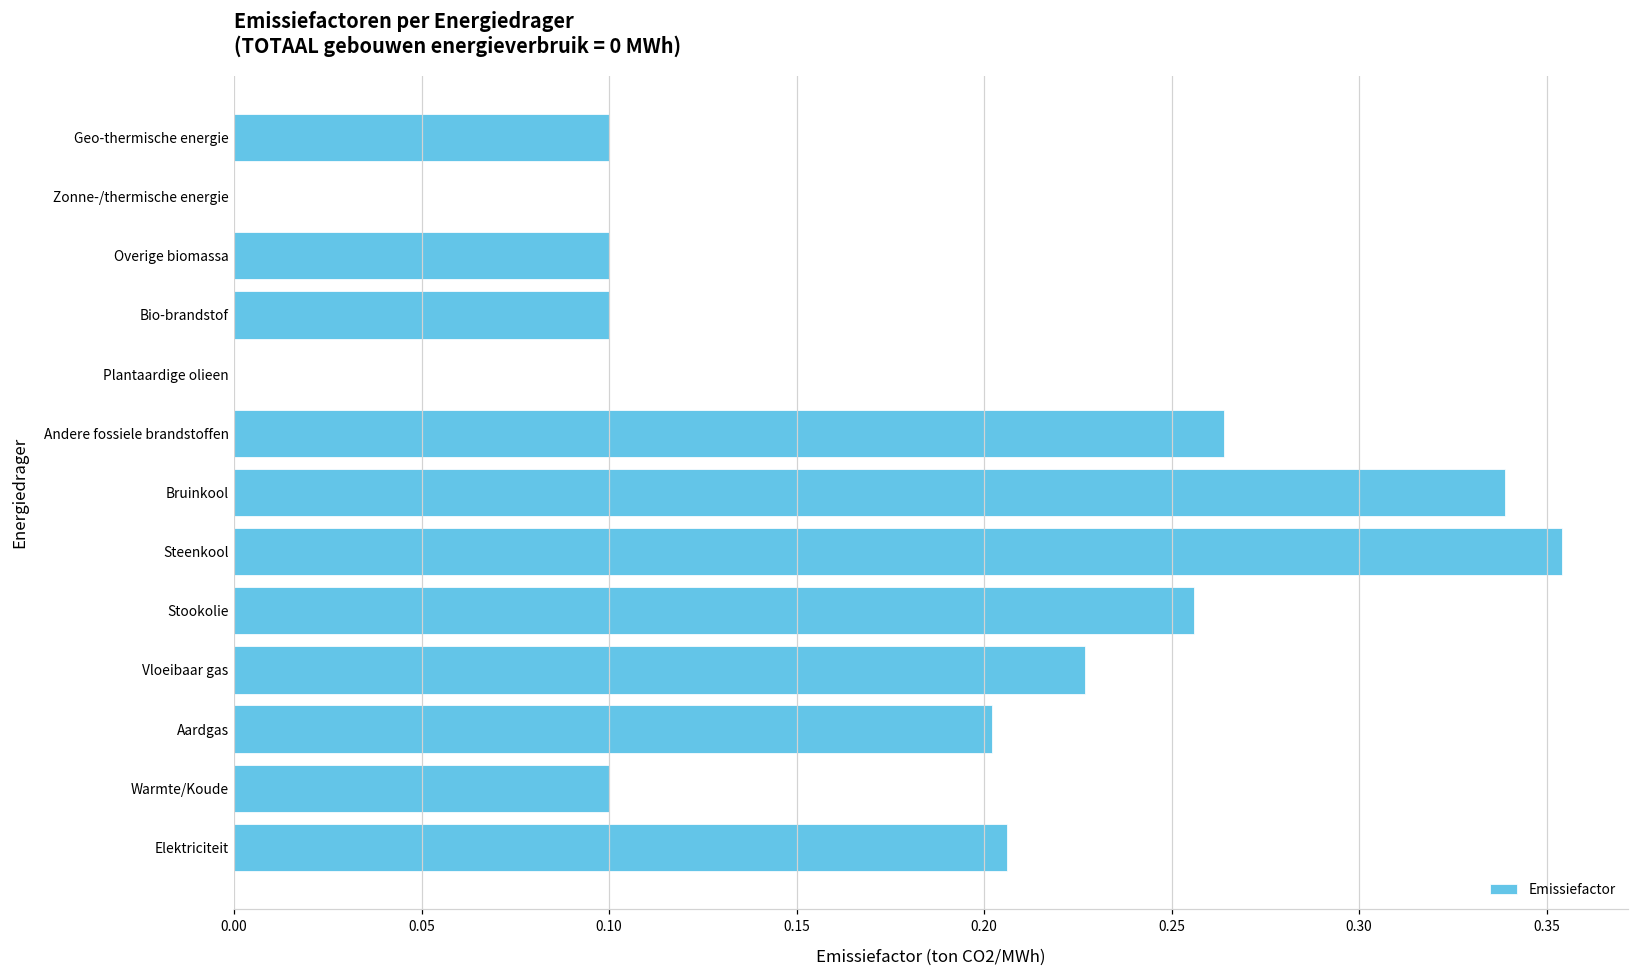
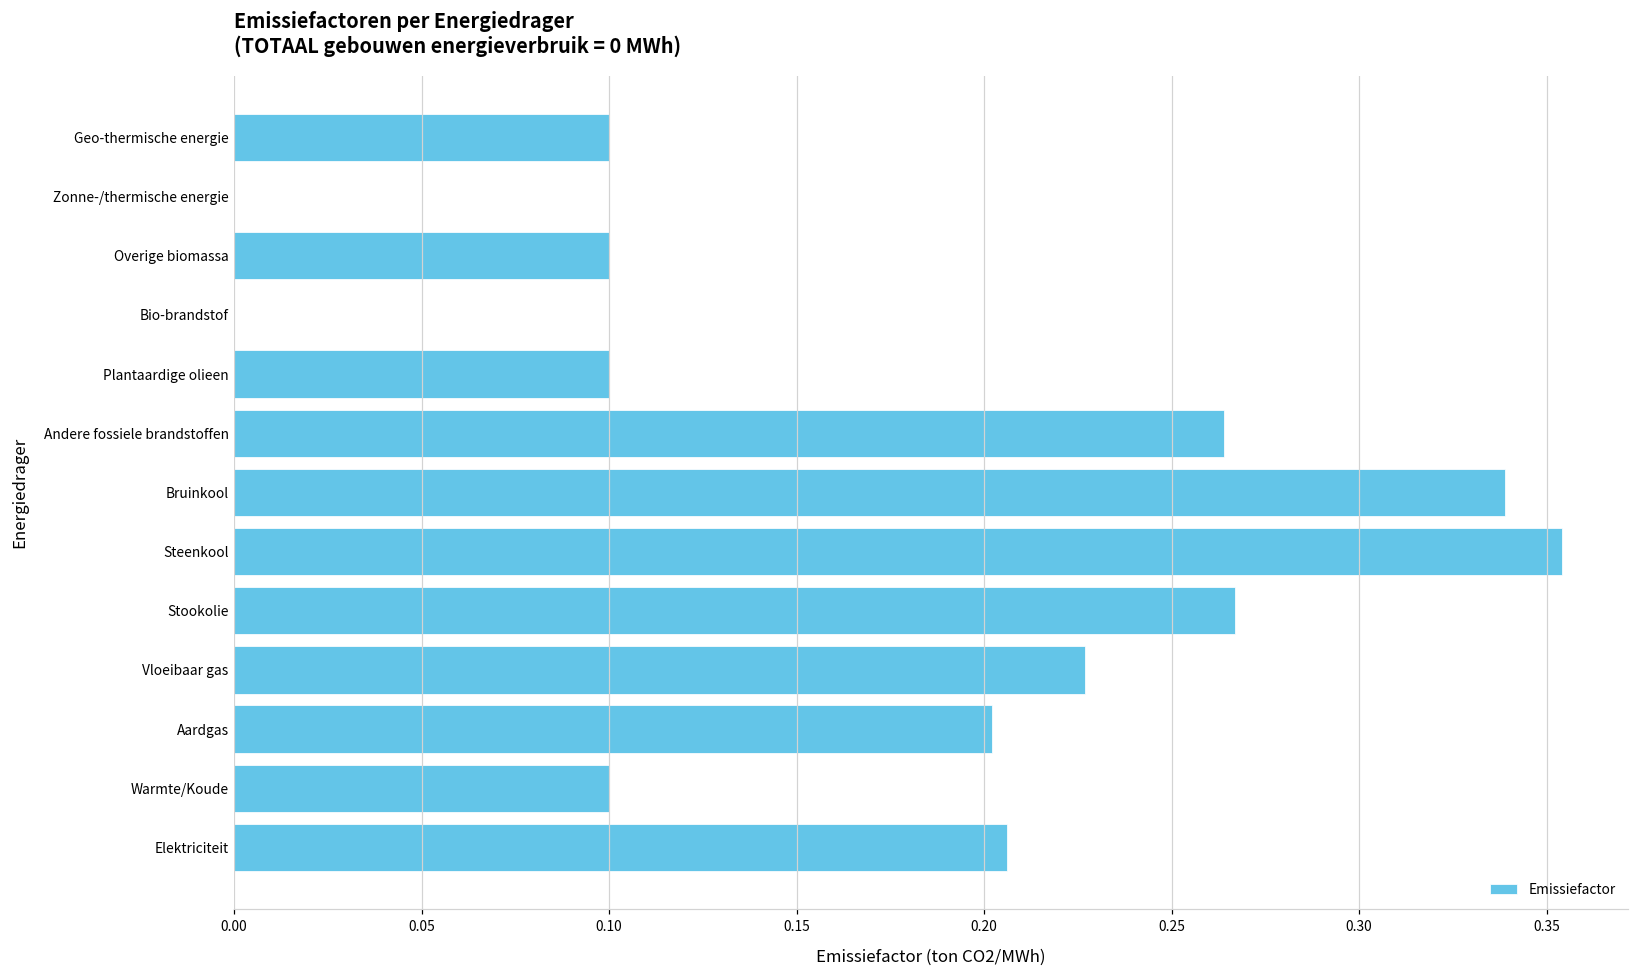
  {
    "Geo-thermische energie": 0.100,
    "Zonne-/thermische energie": 0.000,
    "Overige biomassa": 0.100,
-   "Bio-brandstof": 0.1,
-   "Plantaardige olieen": 0.0,
+   "Bio-brandstof": 0.0,
+   "Plantaardige olieen": 0.1,
    "Andere fossiele brandstoffen": 0.264,
    "Bruinkool": 0.339,
    "Steenkool": 0.354,
-   "Stookolie": 0.256,
+   "Stookolie": 0.267,
    "Vloeibaar gas": 0.227,
    "Aardgas": 0.202,
    "Warmte/Koude": 0.100,
    "Elektriciteit": 0.206
  }
